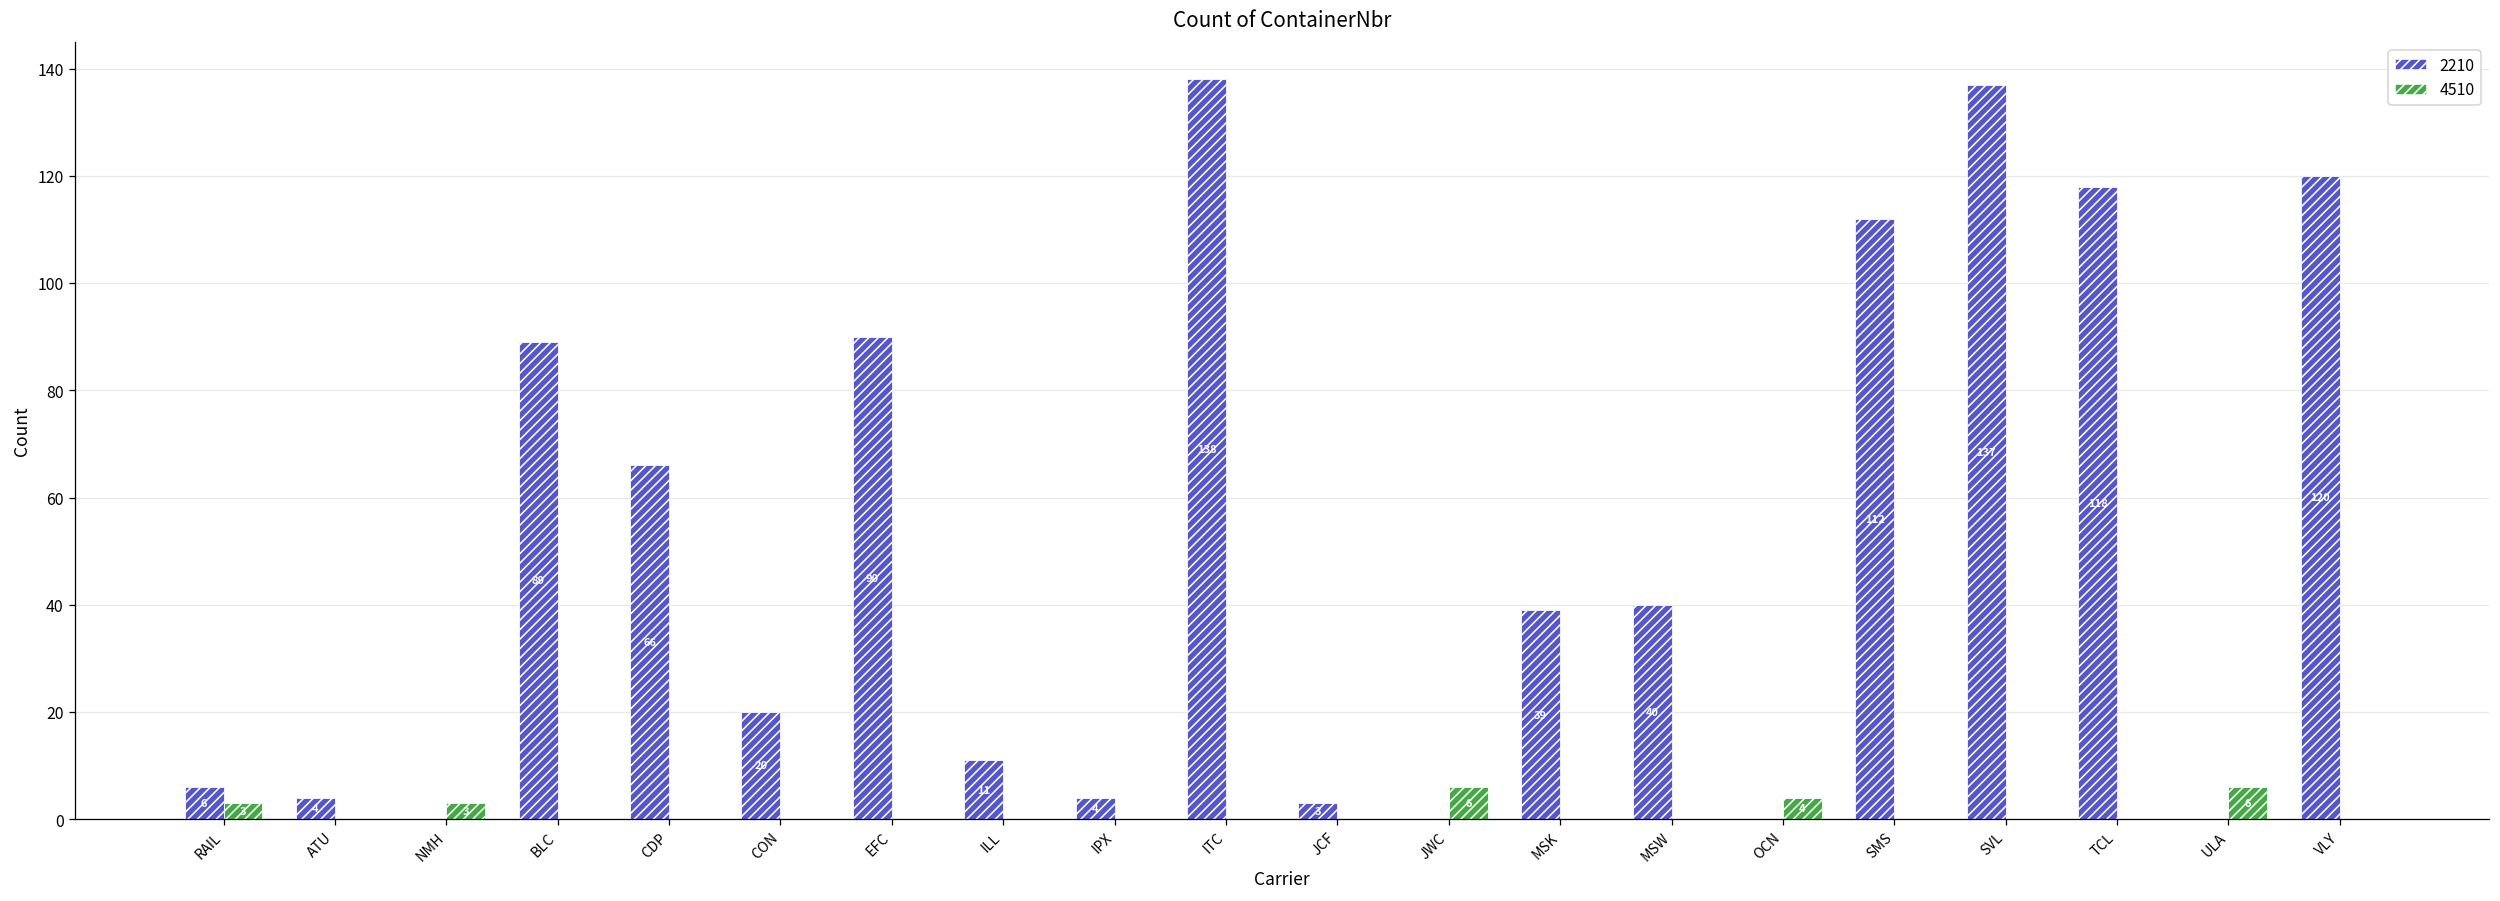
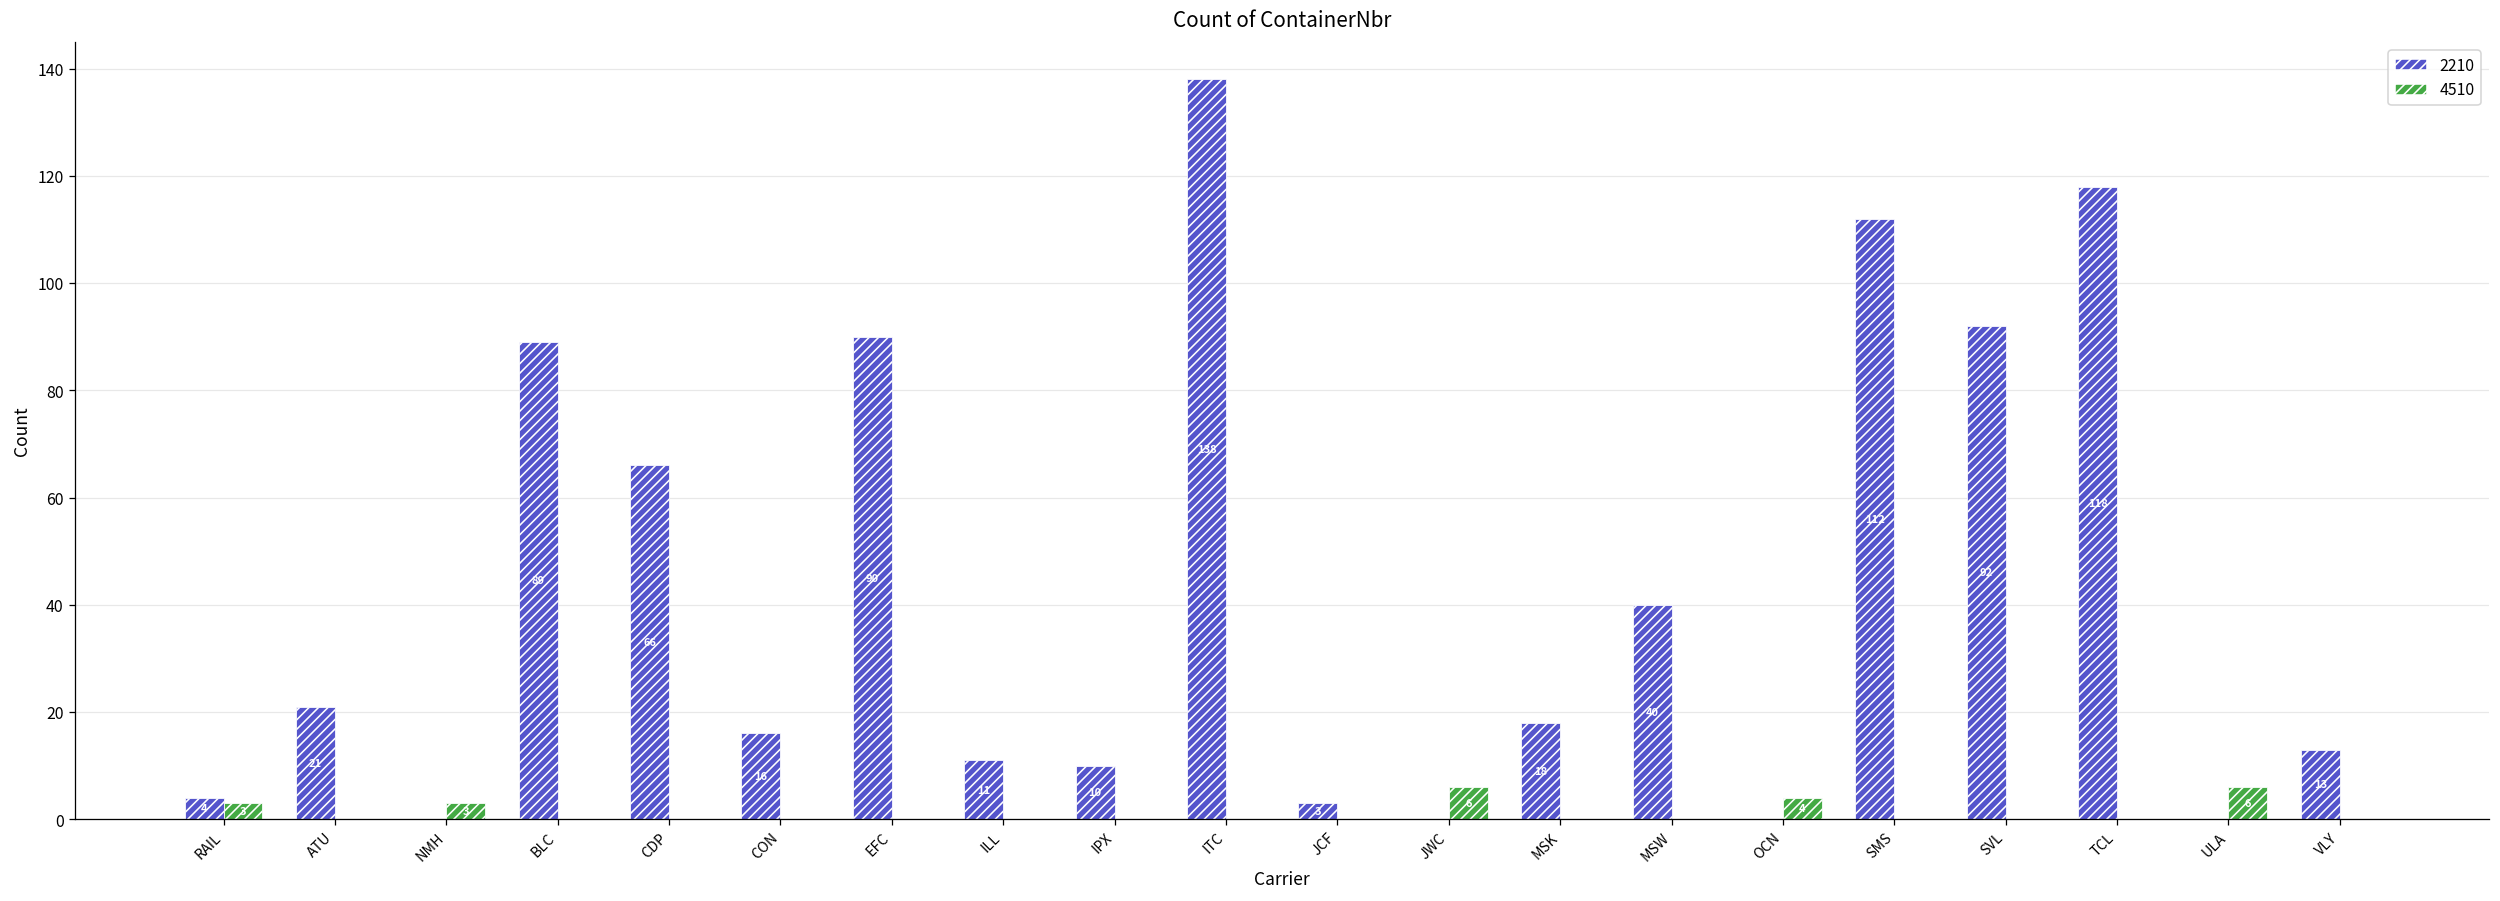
  {
    "2210": {
-     "RAIL": 6,
-     "ATU": 4,
+     "RAIL": 4,
+     "ATU": 21,
      "BLC": 89,
      "CDP": 66,
-     "CON": 20,
+     "CON": 16,
      "EFC": 90,
      "ILL": 11,
-     "IPX": 4,
+     "IPX": 10,
      "ITC": 138,
      "JCF": 3,
-     "MSK": 39,
+     "MSK": 18,
      "MSW": 40,
      "SMS": 112,
-     "SVL": 137,
+     "SVL": 92,
      "TCL": 118,
-     "VLY": 120
+     "VLY": 13
    },
    "4510": {
      "RAIL": 3,
      "NMH": 3,
      "JWC": 6,
      "OCN": 4,
      "ULA": 6
    }
  }
